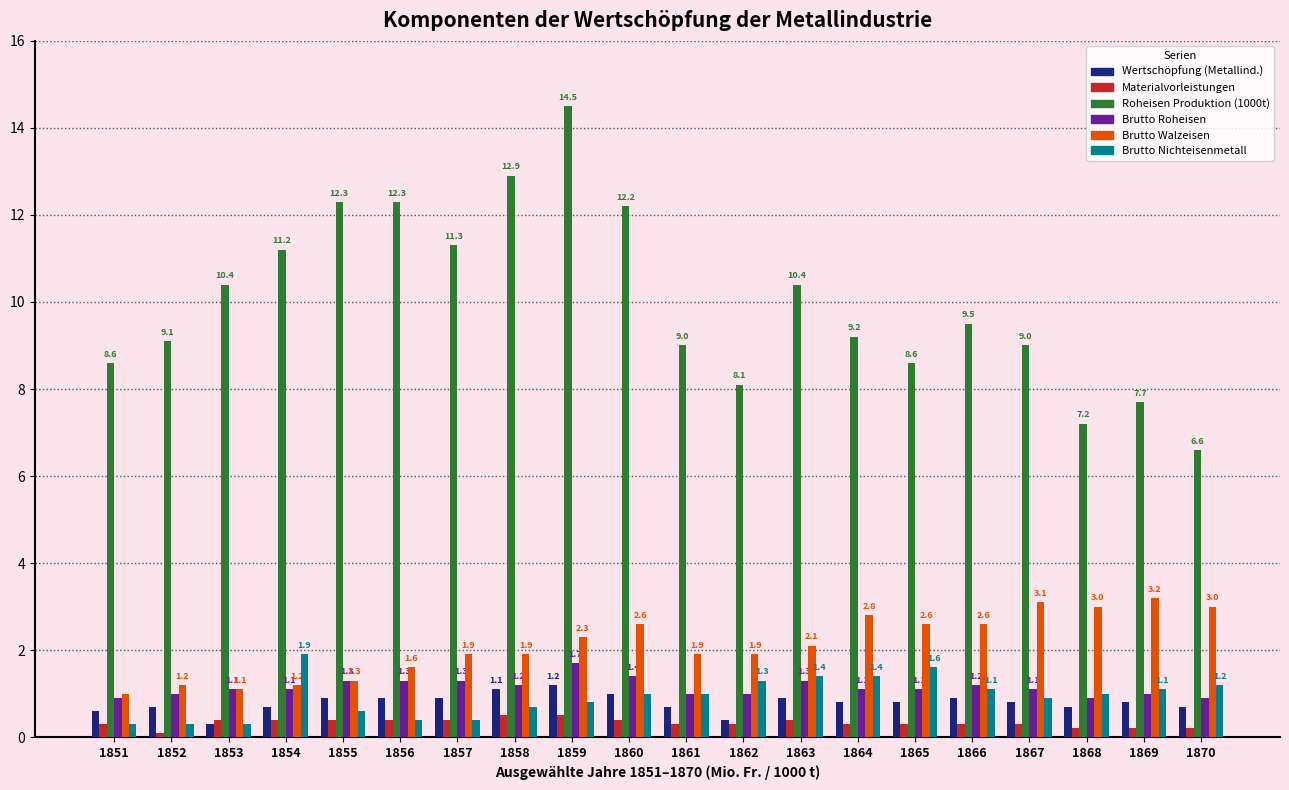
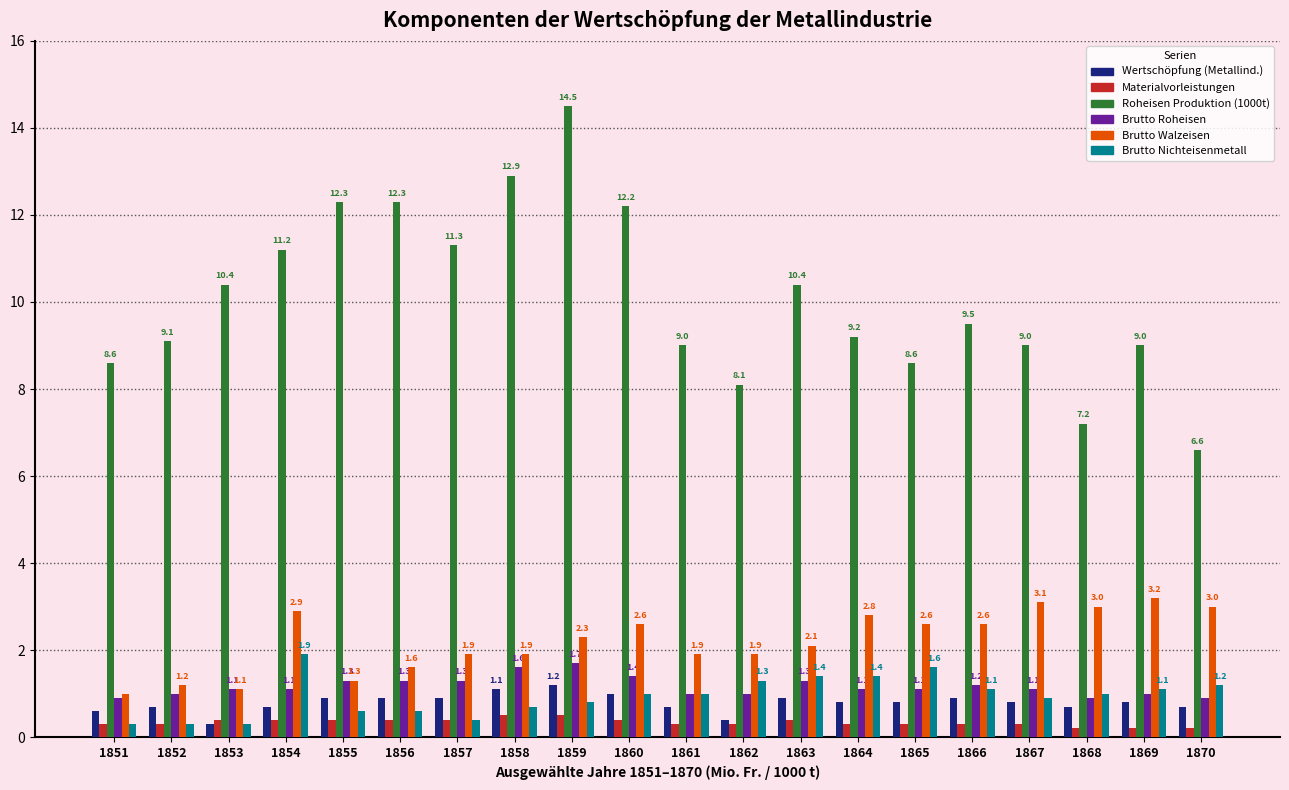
  {
    "Wertschöpfung (Metallind.)": {
      "1858": 1.1,
      "1859": 1.2
    },
    "Materialvorleistungen": {
      "1851": 0.3,
-     "1852": 0.1,
+     "1852": 0.3,
      "1853": 0.4,
      "1854": 0.4,
      "1855": 0.4,
      "1856": 0.4,
      "1857": 0.4,
      "1858": 0.5,
      "1859": 0.5,
      "1860": 0.4,
      "1861": 0.3,
      "1862": 0.3,
      "1863": 0.4,
      "1864": 0.3,
      "1865": 0.3,
      "1866": 0.3,
      "1867": 0.3,
      "1868": 0.2,
      "1869": 0.2,
      "1870": 0.2
    },
    "Roheisen Produktion (1000t)": {
      "1851": 8.6,
      "1852": 9.1,
      "1853": 10.4,
      "1854": 11.2,
      "1855": 12.3,
      "1856": 12.3,
      "1857": 11.3,
      "1858": 12.9,
      "1859": 14.5,
      "1860": 12.2,
      "1861": 9.0,
      "1862": 8.1,
      "1863": 10.4,
      "1864": 9.2,
      "1865": 8.6,
      "1866": 9.5,
      "1867": 9.0,
      "1868": 7.2,
-     "1869": 7.7,
+     "1869": 9.0,
      "1870": 6.6
    },
    "Brutto Roheisen": {
      "1856": 1.3,
      "1857": 1.3,
-     "1858": 1.2,
+     "1858": 1.6,
      "1859": 1.7,
      "1860": 1.4,
      "1863": 1.3,
      "1864": 1.1,
      "1865": 1.1,
      "1866": 1.2,
      "1867": 1.1
    },
    "Brutto Walzeisen": {
      "1852": 1.2,
-     "1854": 1.2,
+     "1854": 2.9,
      "1856": 1.6,
      "1857": 1.9,
      "1858": 1.9,
      "1859": 2.3,
      "1860": 2.6,
      "1861": 1.9,
      "1862": 1.9,
      "1863": 2.1,
      "1864": 2.8,
      "1865": 2.6,
      "1866": 2.6,
      "1867": 3.1,
      "1868": 3.0,
      "1869": 3.2,
      "1870": 3.0
    },
    "Brutto Nichteisenmetall": {
      "1851": 0.3,
      "1852": 0.3,
      "1853": 0.3,
      "1855": 0.6,
-     "1856": 0.4,
+     "1856": 0.6,
      "1857": 0.4,
      "1858": 0.7,
      "1859": 0.8,
      "1860": 1.0,
      "1861": 1.0,
      "1867": 0.9,
      "1868": 1.0
    }
  }
